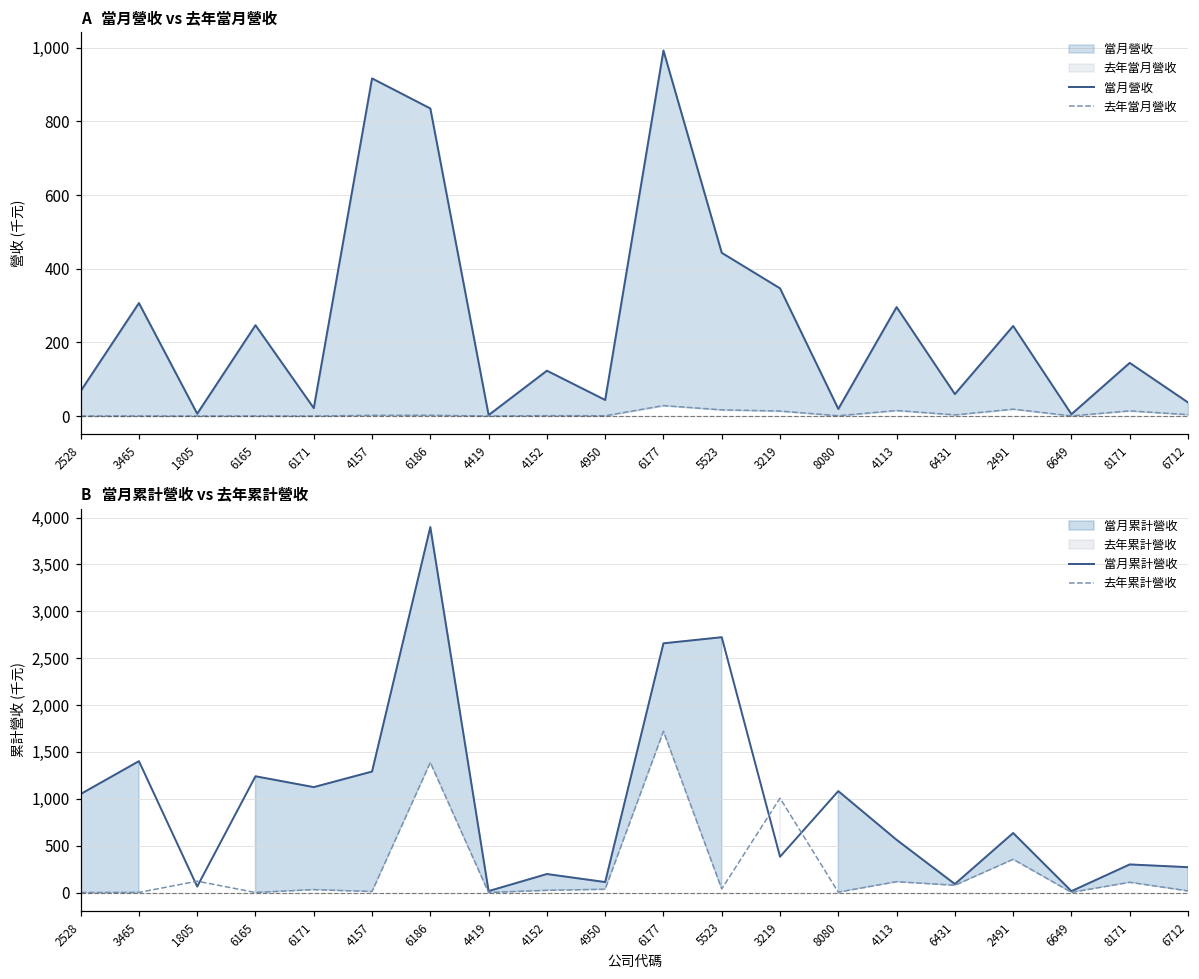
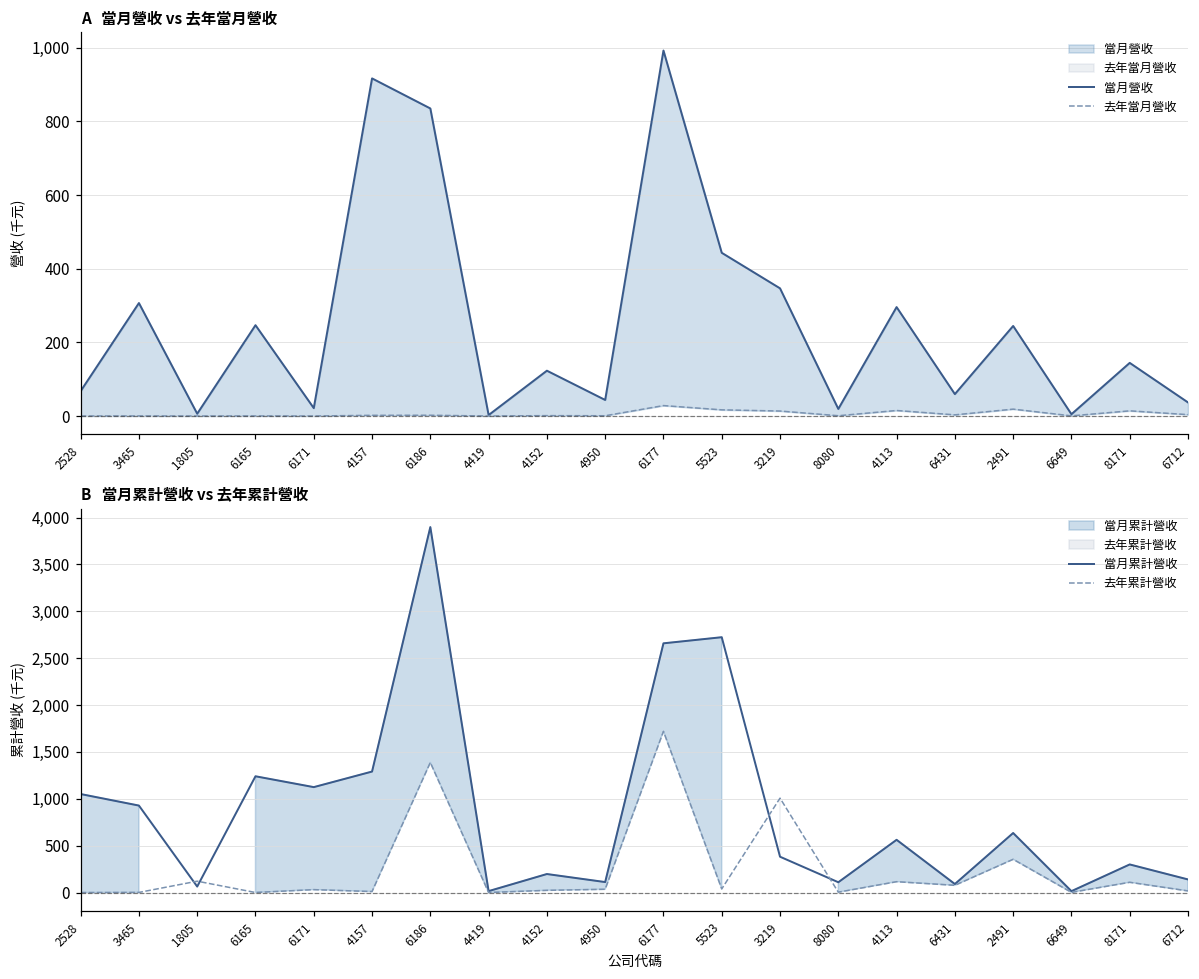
  {
    "B 當月累計營收 vs 去年累計營收": {
      "當月累計營收": {
        "2528": "1,100",
-       "3465": "1,400",
+       "3465": "900",
        "1805": "100",
        "6165": "1,200",
        "6171": "1,100",
        "4157": "1,300",
        "6186": "3,900",
        "4152": "200",
        "4950": "100",
        "6177": "2,700",
        "5523": "2,700",
        "3219": "400",
-       "8080": "1,100",
+       "8080": "100",
        "4113": "600",
        "2491": "600",
        "8171": "300",
-       "6712": "300"
+       "6712": "100"
      },
      "去年累計營收": {
        "2528": "0",
        "3465": "0",
        "1805": "100",
        "6165": "0",
        "6171": "0",
        "4157": "0",
        "6186": "1,400",
        "4152": "0",
        "4950": "0",
        "6177": "1,700",
        "5523": "0",
        "3219": "1,000",
        "8080": "0",
        "4113": "100",
        "2491": "400",
        "8171": "100",
        "6712": "0"
      }
    }
  }
